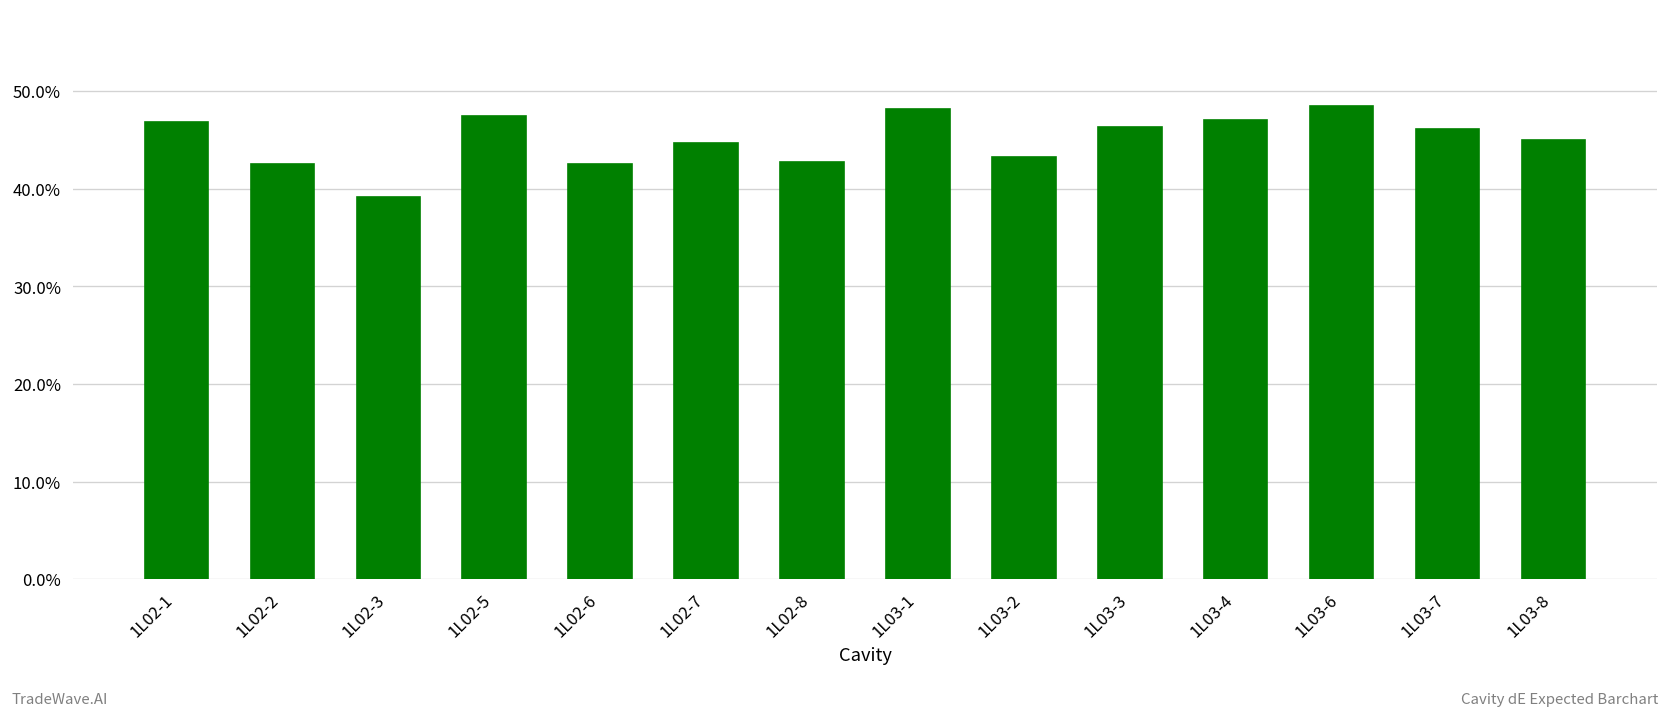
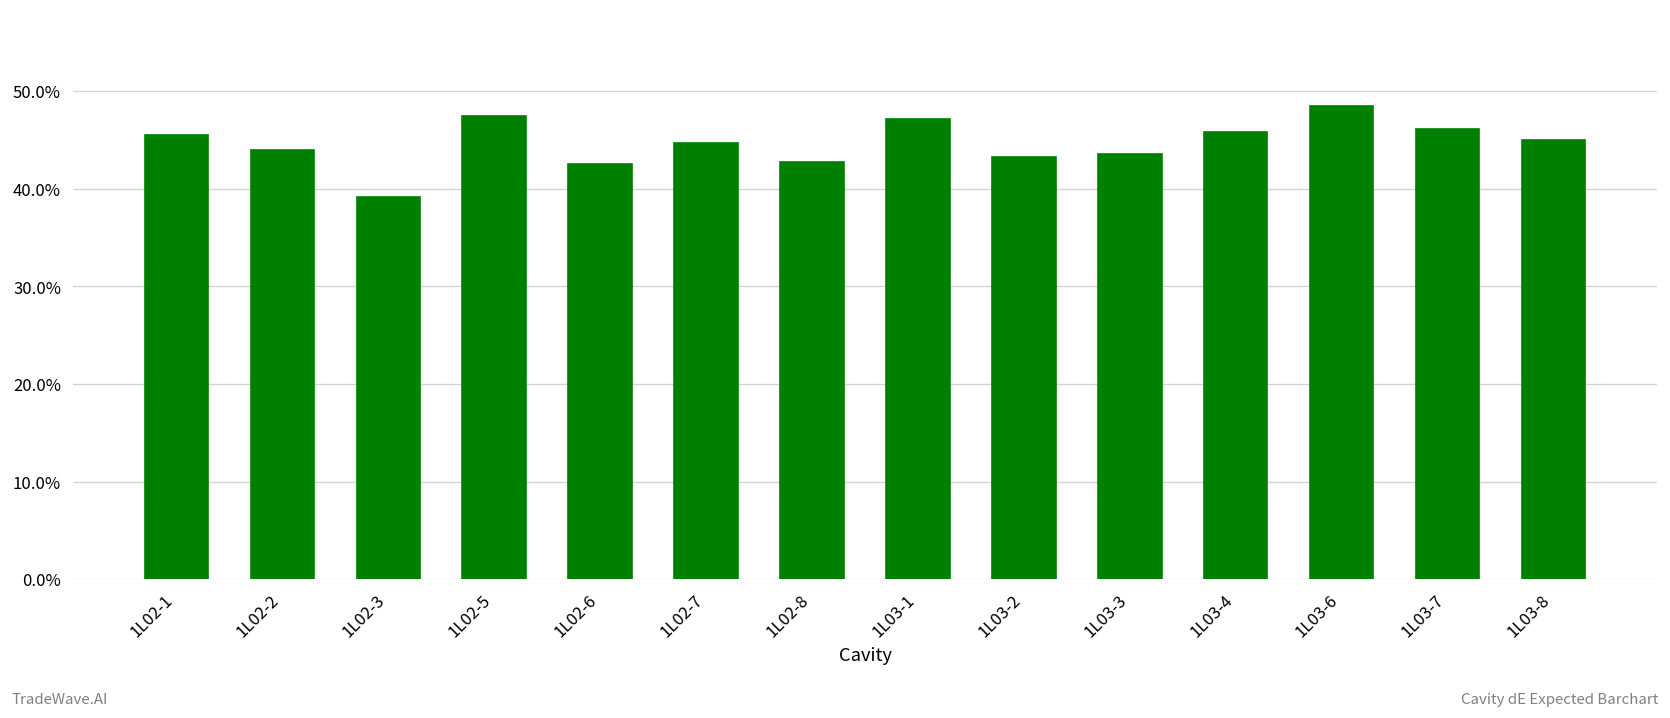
  {
-   "1L02-1": "47%",
-   "1L02-2": "43%",
+   "1L02-1": "45%",
+   "1L02-2": "44%",
    "1L02-3": "39%",
    "1L02-5": "47%",
    "1L02-6": "42%",
    "1L02-7": "45%",
    "1L02-8": "43%",
-   "1L03-1": "48%",
+   "1L03-1": "47%",
    "1L03-2": "43%",
-   "1L03-3": "46%",
-   "1L03-4": "47%",
+   "1L03-3": "44%",
+   "1L03-4": "46%",
    "1L03-6": "48%",
    "1L03-7": "46%",
    "1L03-8": "45%"
  }
